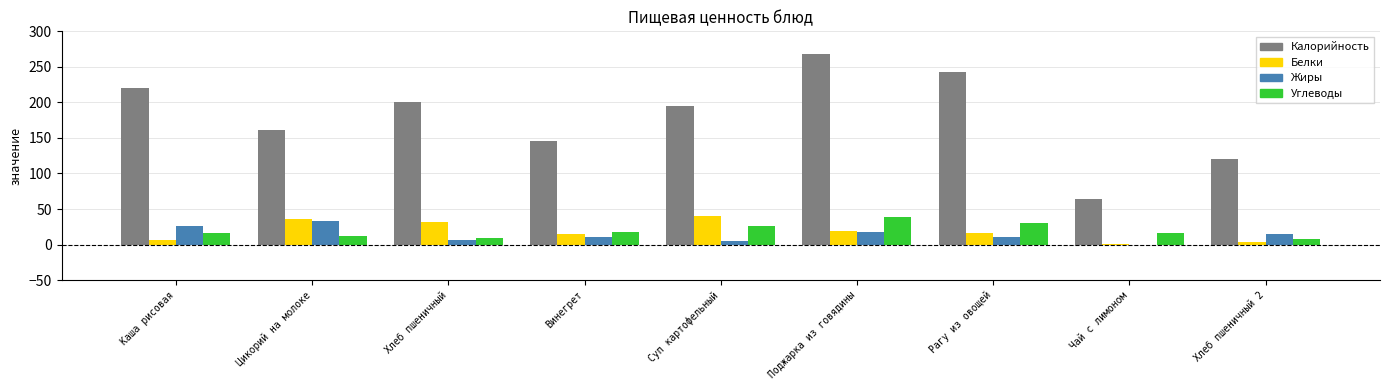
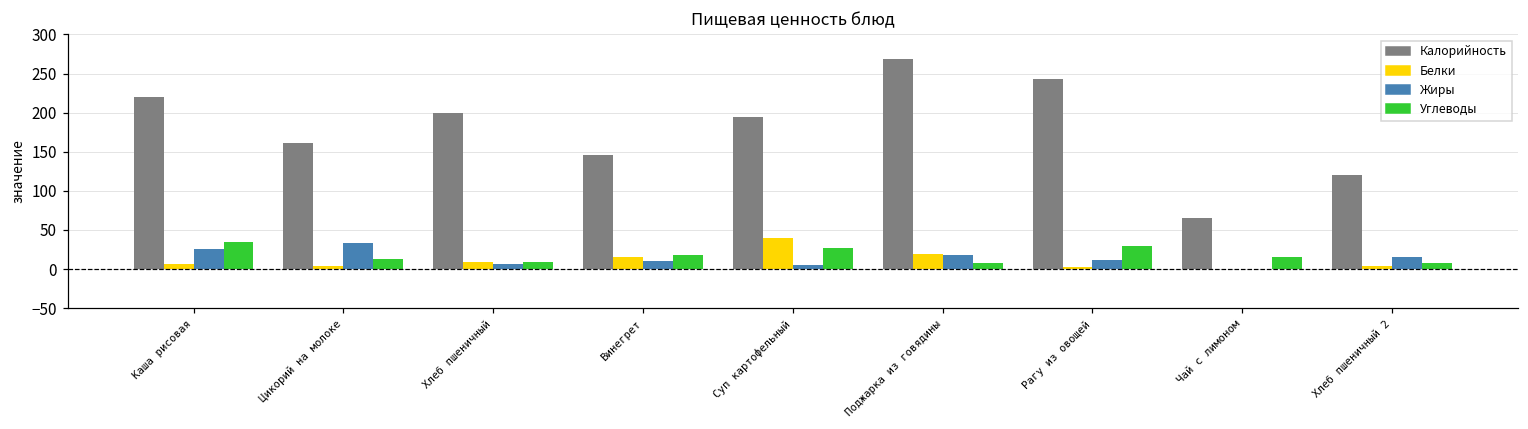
  {
    "Калорийность": {
      "Каша рисовая": 220,
      "Цикорий на молоке": 160,
      "Хлеб пшеничный": 200,
      "Винегрет": 150,
      "Суп картофельный": 190,
      "Поджарка из говядины": 270,
      "Рагу из овощей": 240,
      "Чай с лимоном": 60,
      "Хлеб пшеничный 2": 120
    },
    "Белки": {
      "Каша рисовая": 10,
-     "Цикорий на молоке": 40,
-     "Хлеб пшеничный": 30,
+     "Цикорий на молоке": 0,
+     "Хлеб пшеничный": 10,
      "Винегрет": 20,
      "Суп картофельный": 40,
      "Поджарка из говядины": 20,
-     "Рагу из овощей": 20,
+     "Рагу из овощей": 0,
      "Хлеб пшеничный 2": 0
    },
    "Жиры": {
      "Каша рисовая": 30,
      "Цикорий на молоке": 30,
      "Хлеб пшеничный": 10,
      "Винегрет": 10,
      "Суп картофельный": 10,
      "Поджарка из говядины": 20,
      "Рагу из овощей": 10,
      "Чай с лимоном": 0,
      "Хлеб пшеничный 2": 20
    },
    "Углеводы": {
-     "Каша рисовая": 20,
+     "Каша рисовая": 30,
      "Цикорий на молоке": 10,
      "Хлеб пшеничный": 10,
      "Винегрет": 20,
      "Суп картофельный": 30,
-     "Поджарка из говядины": 40,
+     "Поджарка из говядины": 10,
      "Рагу из овощей": 30,
      "Чай с лимоном": 20,
      "Хлеб пшеничный 2": 10
    }
  }
